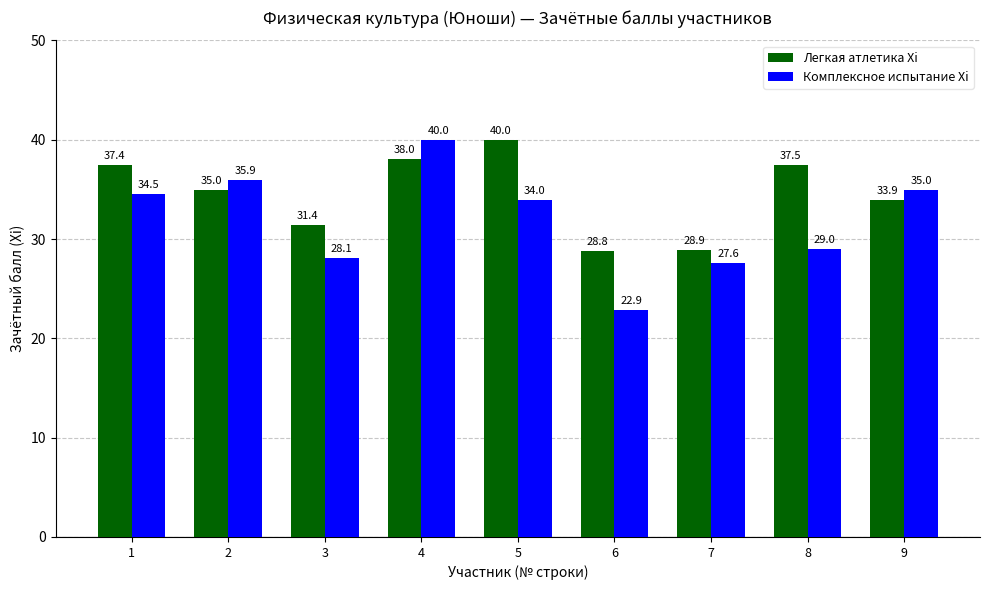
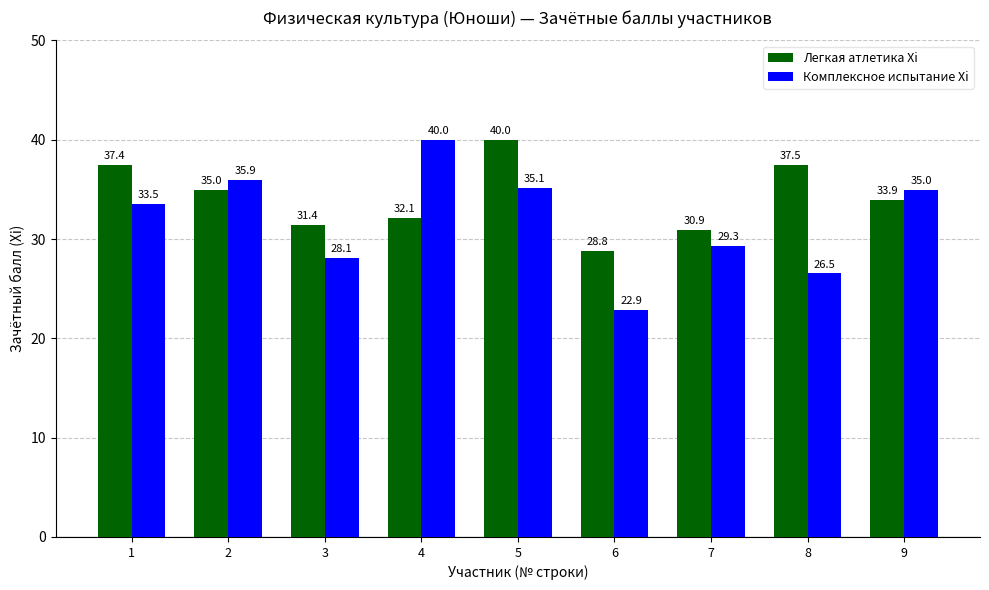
  {
    "Легкая атлетика Xi": {
      "1": 37.4,
      "2": 35.0,
      "3": 31.4,
-     "4": 38.0,
+     "4": 32.1,
      "5": 40.0,
      "6": 28.8,
-     "7": 28.9,
+     "7": 30.9,
      "8": 37.5,
      "9": 33.9
    },
    "Комплексное испытание Xi": {
-     "1": 34.5,
+     "1": 33.5,
      "2": 35.9,
      "3": 28.1,
      "4": 40.0,
-     "5": 34.0,
+     "5": 35.1,
      "6": 22.9,
-     "7": 27.6,
-     "8": 29.0,
+     "7": 29.3,
+     "8": 26.5,
      "9": 35.0
    }
  }
